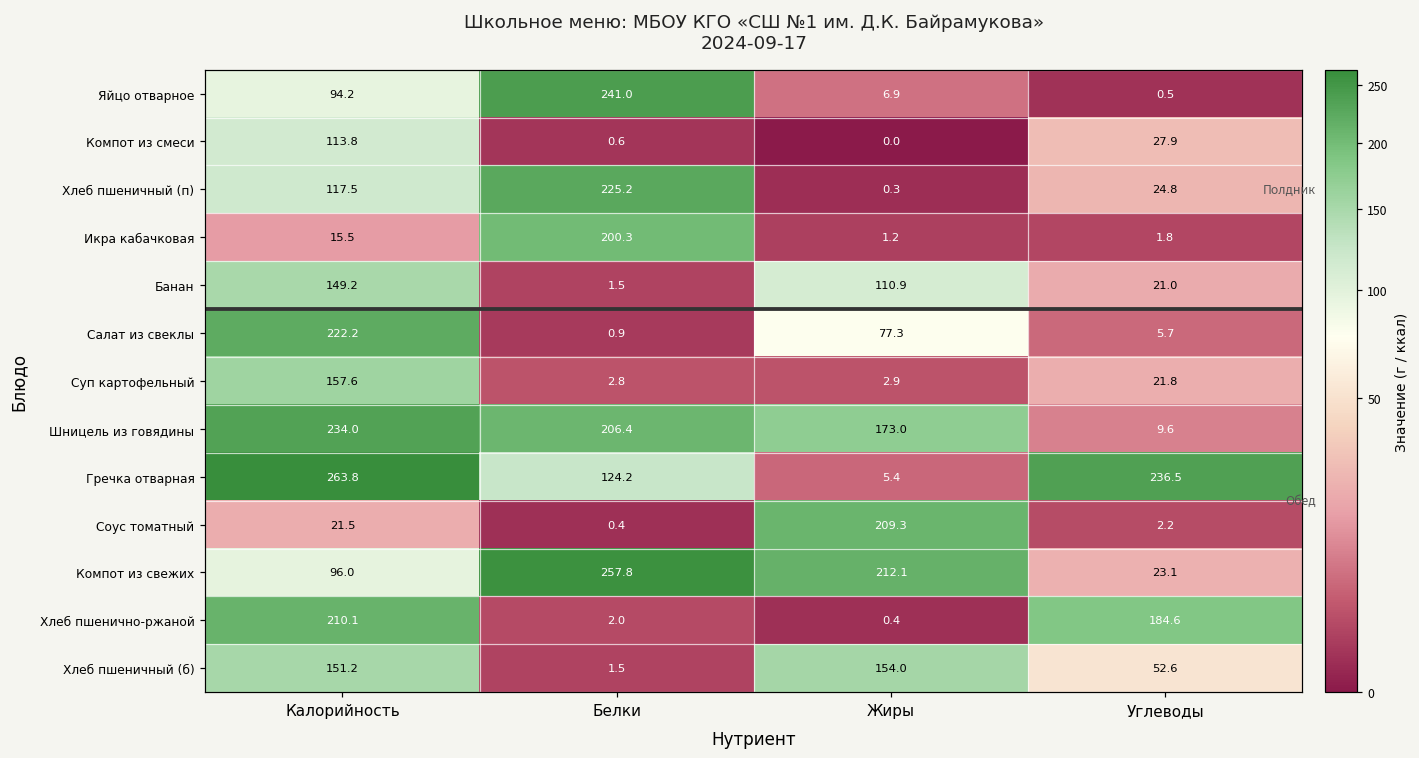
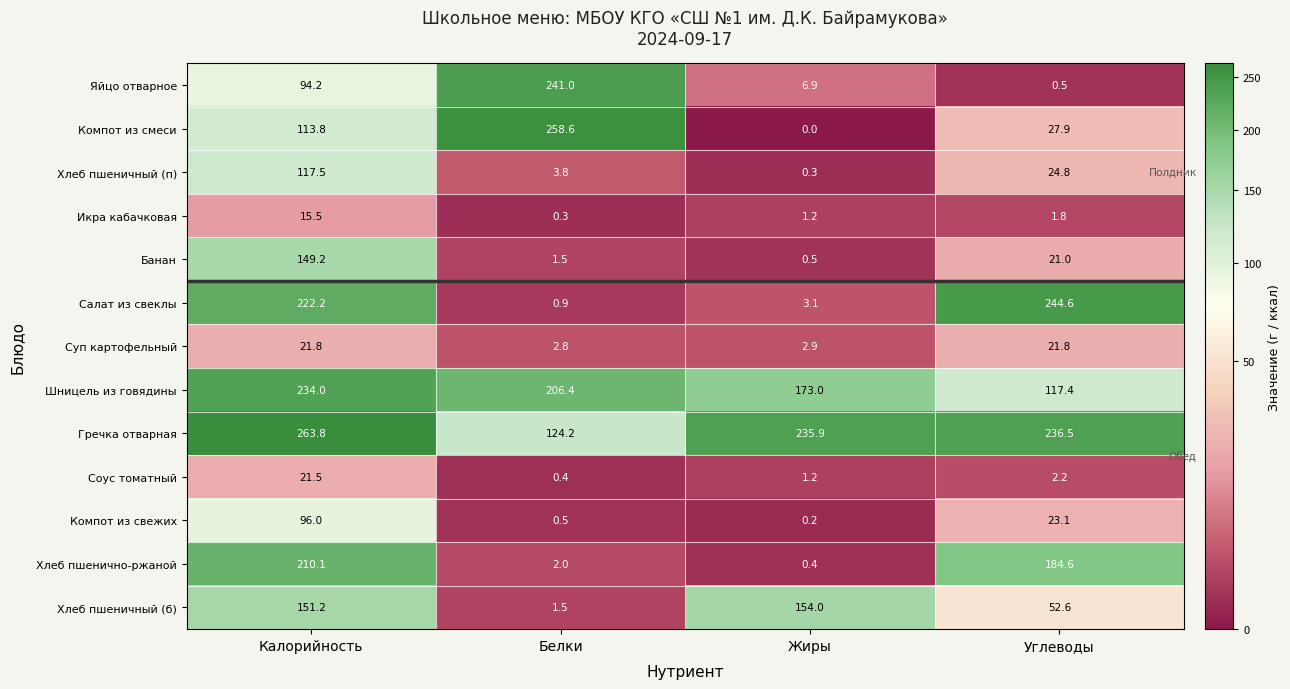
  {
    "Яйцо отварное": {
      "Калорийность": 94.2,
      "Белки": 241.0,
      "Жиры": 6.9,
      "Углеводы": 0.5
    },
    "Компот из смеси": {
      "Калорийность": 113.8,
-     "Белки": 0.6,
+     "Белки": 258.6,
      "Жиры": 0.0,
      "Углеводы": 27.9
    },
    "Хлеб пшеничный (п)": {
      "Калорийность": 117.5,
-     "Белки": 225.2,
+     "Белки": 3.8,
      "Жиры": 0.3
    },
    "Икра кабачковая": {
      "Калорийность": 15.5,
-     "Белки": 200.3,
+     "Белки": 0.3,
      "Жиры": 1.2,
      "Углеводы": 1.8
    },
    "Банан": {
      "Калорийность": 149.2,
      "Белки": 1.5,
-     "Жиры": 110.9,
+     "Жиры": 0.5,
      "Углеводы": 21.0
    },
    "Салат из свеклы": {
      "Калорийность": 222.2,
      "Белки": 0.9,
-     "Жиры": 77.3,
-     "Углеводы": 5.7
+     "Жиры": 3.1,
+     "Углеводы": 244.6
    },
    "Суп картофельный": {
-     "Калорийность": 157.6,
+     "Калорийность": 21.8,
      "Белки": 2.8,
      "Жиры": 2.9,
      "Углеводы": 21.8
    },
    "Шницель из говядины": {
      "Калорийность": 234.0,
      "Белки": 206.4,
      "Жиры": 173.0,
-     "Углеводы": 9.6
+     "Углеводы": 117.4
    },
    "Гречка отварная": {
      "Калорийность": 263.8,
      "Белки": 124.2,
-     "Жиры": 5.4
+     "Жиры": 235.9
    },
    "Соус томатный": {
      "Калорийность": 21.5,
      "Белки": 0.4,
-     "Жиры": 209.3
+     "Жиры": 1.2
    },
    "Компот из свежих": {
      "Калорийность": 96.0,
-     "Белки": 257.8,
-     "Жиры": 212.1,
+     "Белки": 0.5,
+     "Жиры": 0.2,
      "Углеводы": 23.1
    },
    "Хлеб пшенично-ржаной": {
      "Калорийность": 210.1,
      "Белки": 2.0,
      "Жиры": 0.4,
      "Углеводы": 184.6
    },
    "Хлеб пшеничный (б)": {
      "Калорийность": 151.2,
      "Белки": 1.5,
      "Жиры": 154.0,
      "Углеводы": 52.6
    }
  }
